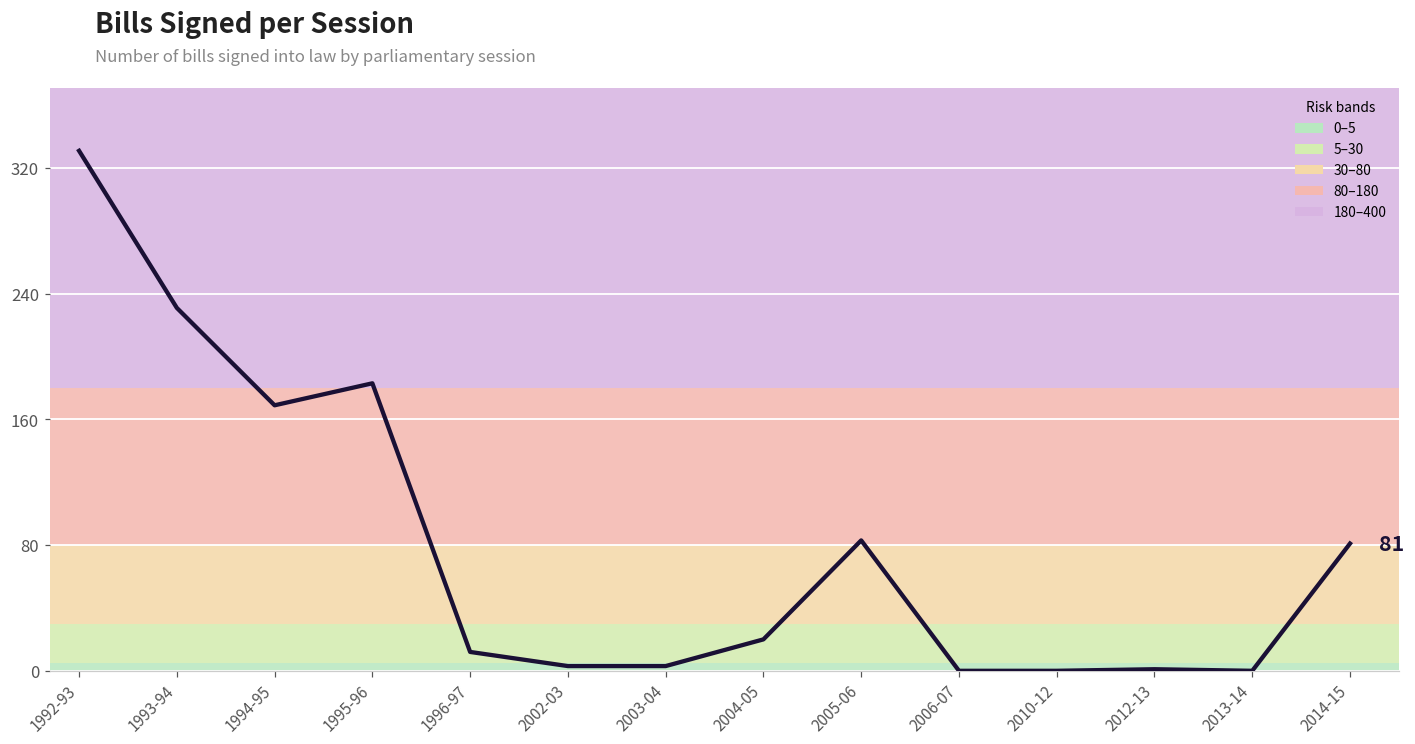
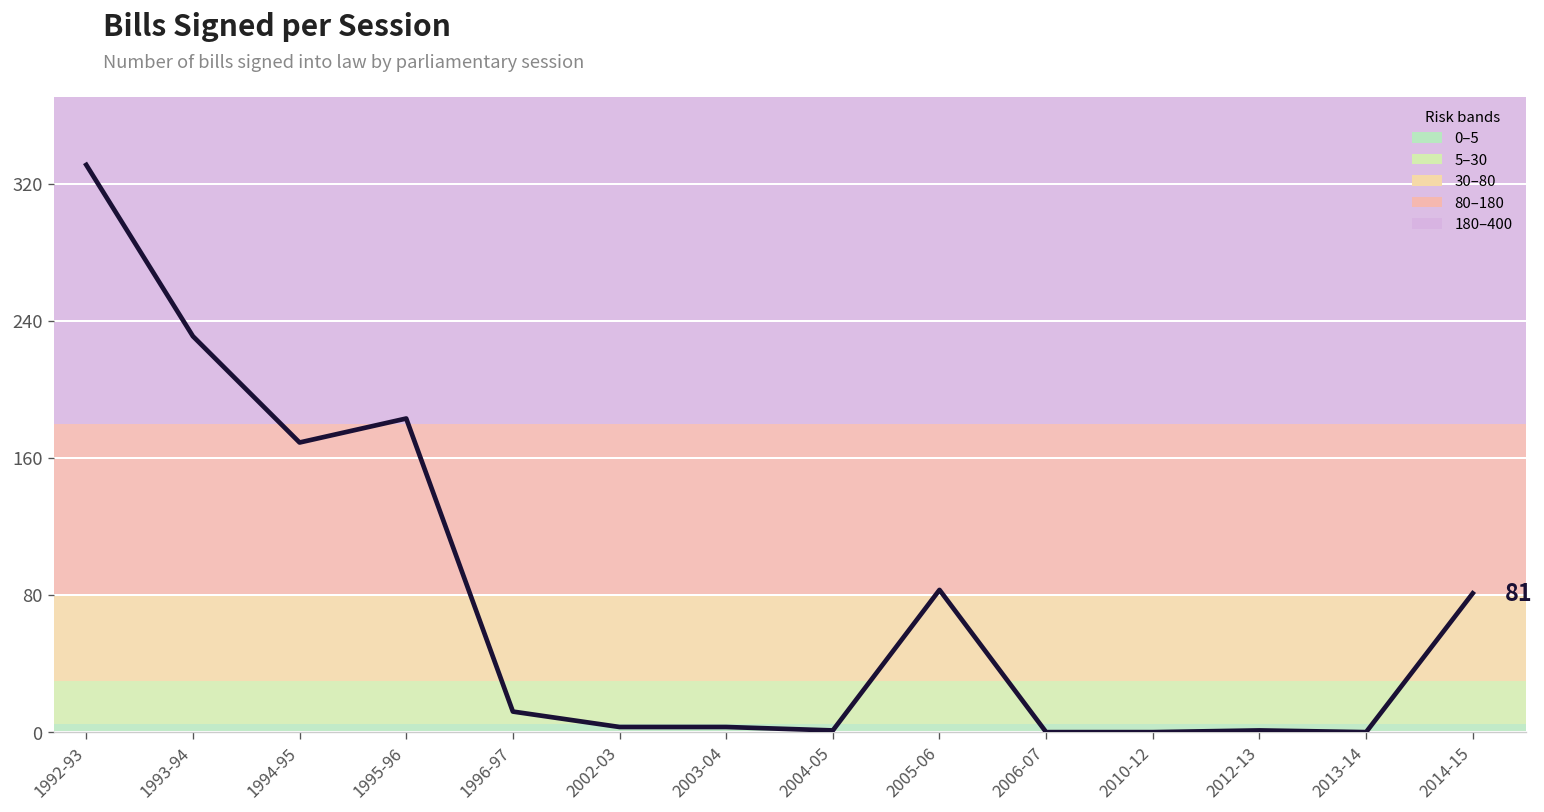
  {
    "1992-93": 331,
    "1993-94": 231,
    "1994-95": 169,
    "1995-96": 183,
    "1996-97": 12,
    "2002-03": 3,
    "2003-04": 3,
-   "2004-05": 20,
+   "2004-05": 1,
    "2005-06": 83,
    "2006-07": 0,
    "2010-12": 0,
    "2012-13": 1,
    "2013-14": 0
  }
